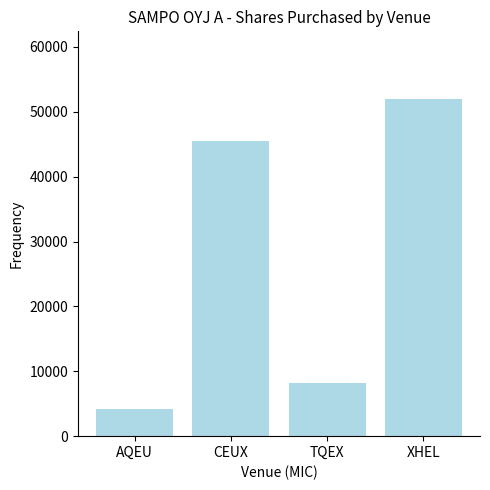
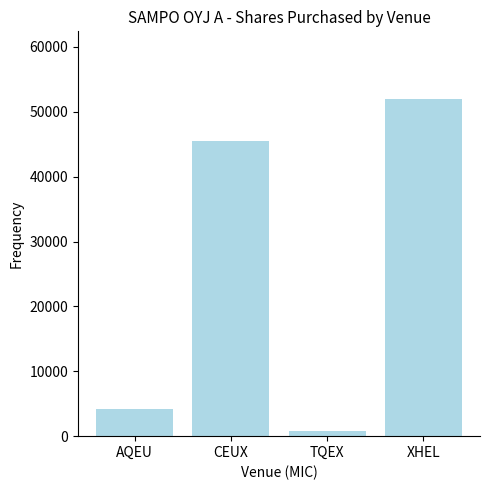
  {
    "AQEU": 4000,
    "CEUX": 46000,
-   "TQEX": 8000,
+   "TQEX": 1000,
    "XHEL": 52000
  }
